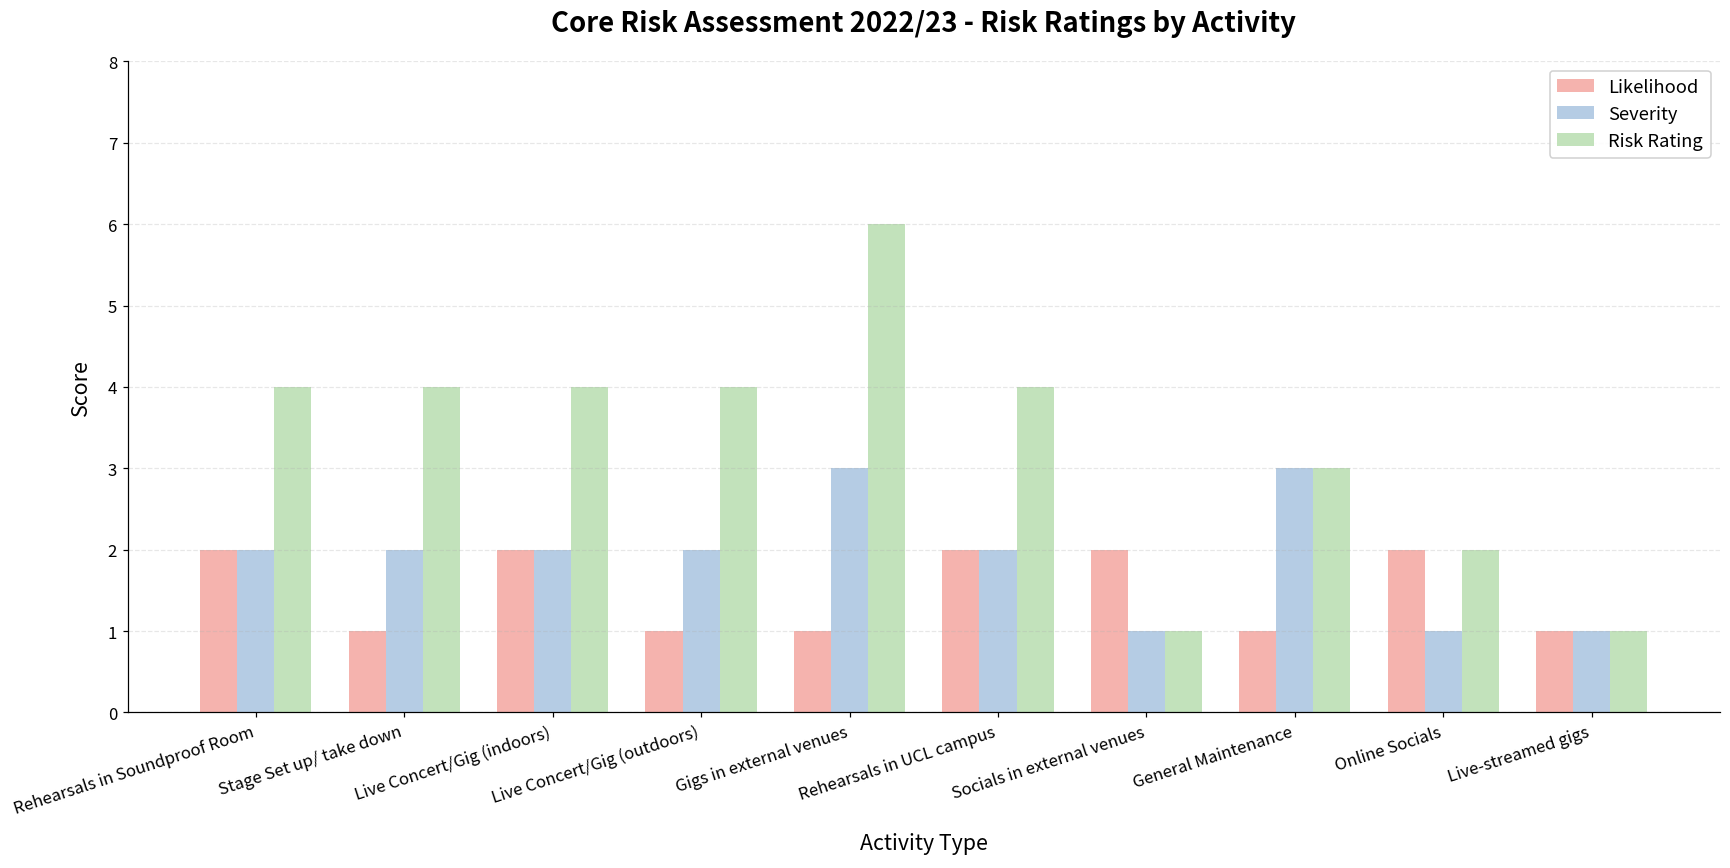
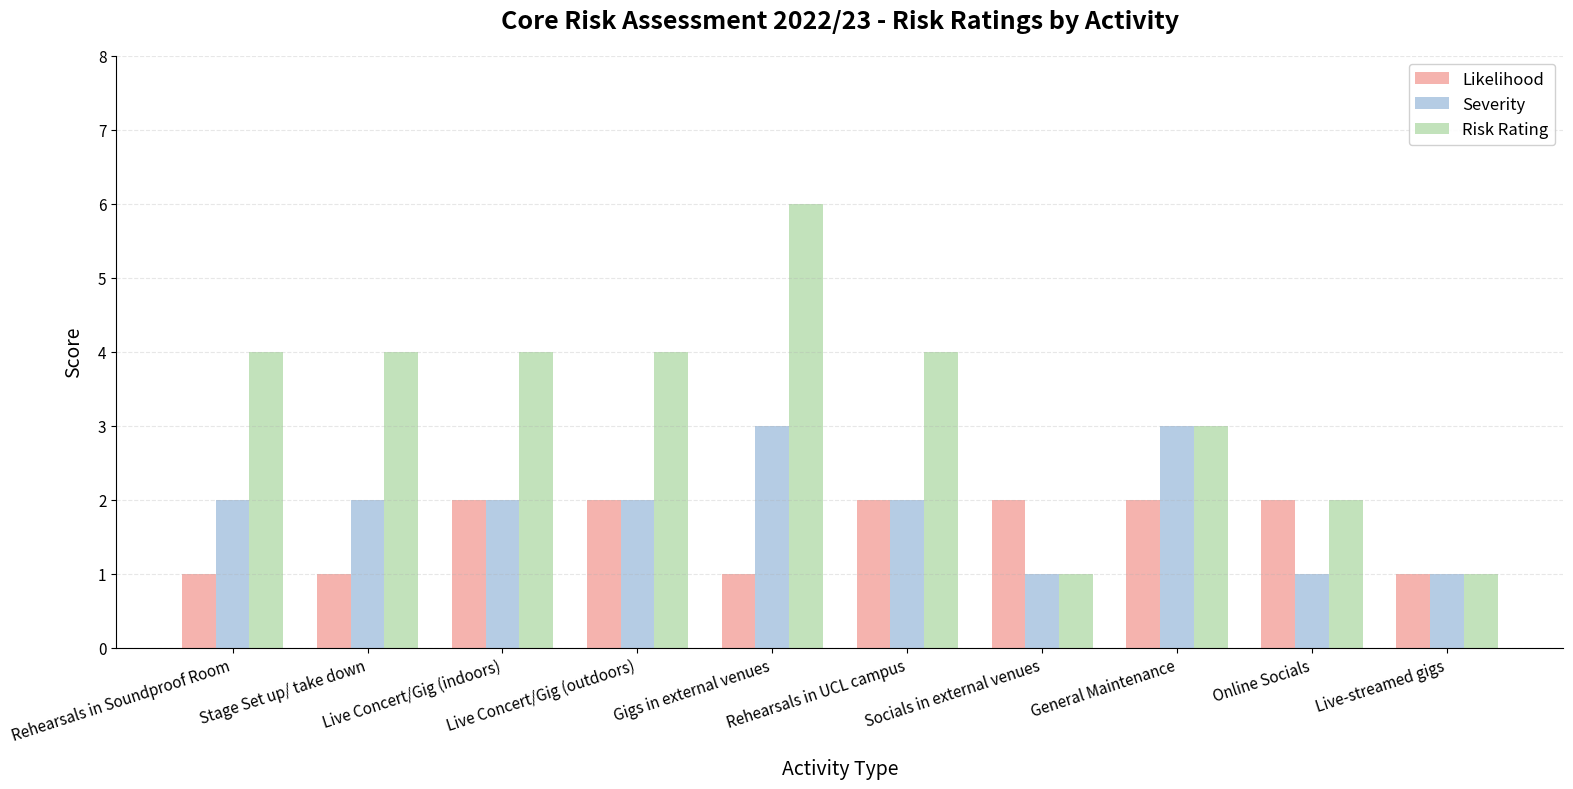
  {
    "Likelihood": {
-     "Rehearsals in Soundproof Room": 2,
+     "Rehearsals in Soundproof Room": 1,
      "Stage Set up/ take down": 1,
      "Live Concert/Gig (indoors)": 2,
-     "Live Concert/Gig (outdoors)": 1,
+     "Live Concert/Gig (outdoors)": 2,
      "Gigs in external venues": 1,
      "Rehearsals in UCL campus": 2,
      "Socials in external venues": 2,
-     "General Maintenance": 1,
+     "General Maintenance": 2,
      "Online Socials": 2,
      "Live-streamed gigs": 1
    }
  }
